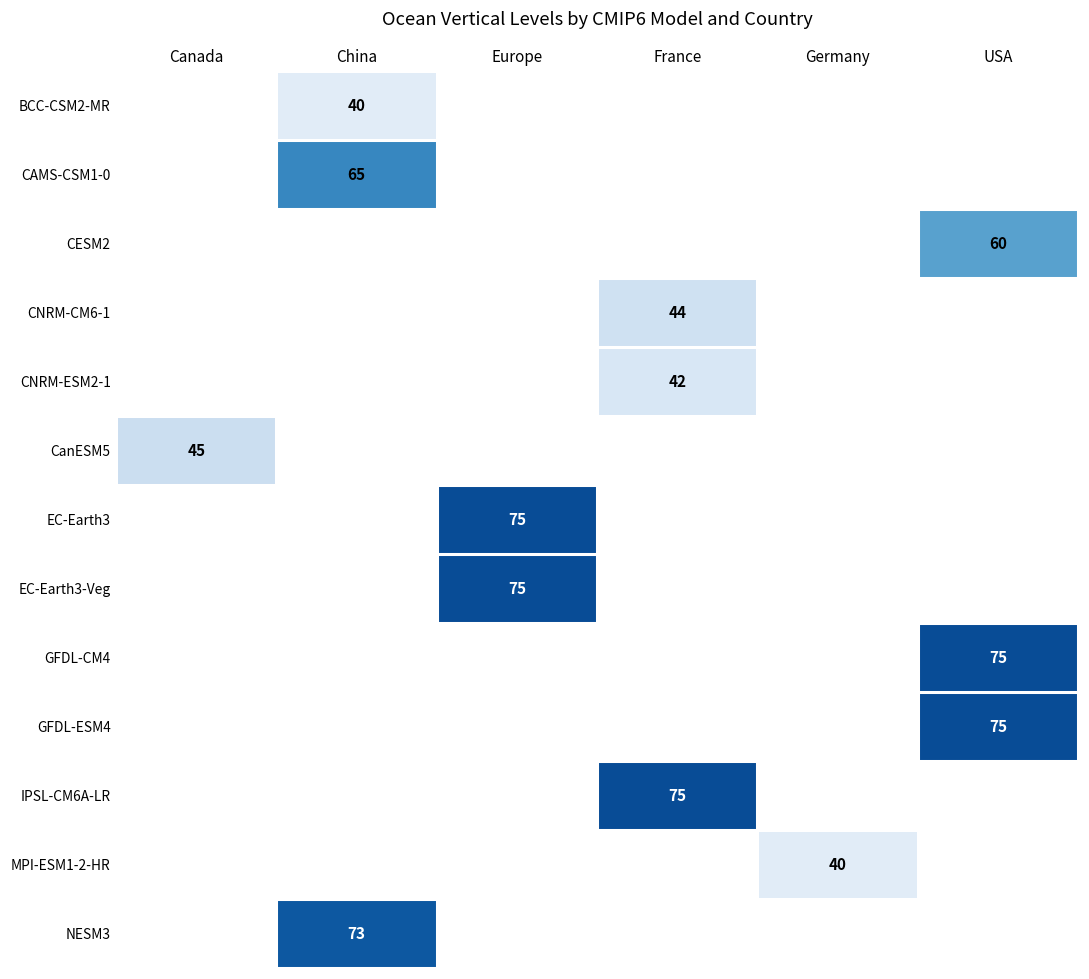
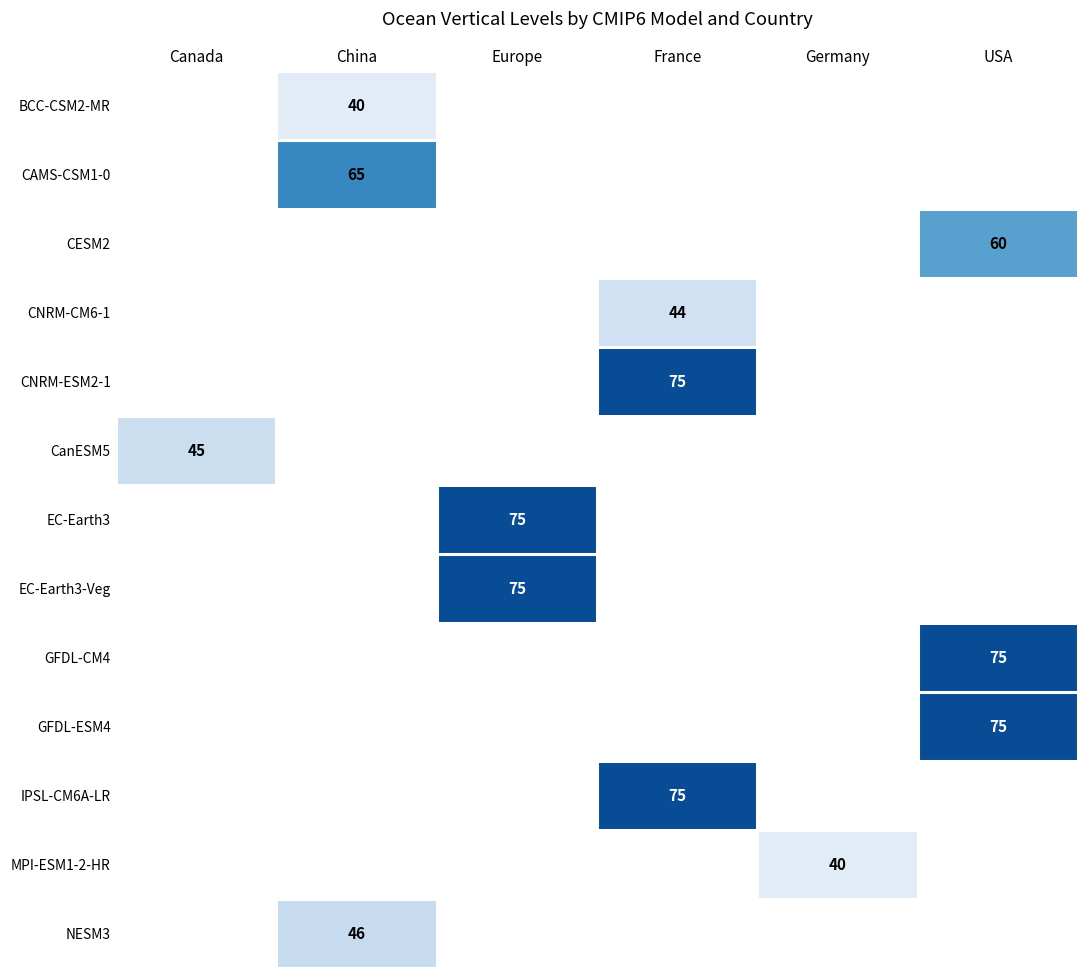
  {
    "BCC-CSM2-MR": {
      "China": 40
    },
    "CAMS-CSM1-0": {
      "China": 65
    },
    "CESM2": {
      "USA": 60
    },
    "CNRM-CM6-1": {
      "France": 44
    },
    "CNRM-ESM2-1": {
-     "France": 42
+     "France": 75
    },
    "CanESM5": {
      "Canada": 45
    },
    "EC-Earth3": {
      "Europe": 75
    },
    "EC-Earth3-Veg": {
      "Europe": 75
    },
    "GFDL-CM4": {
      "USA": 75
    },
    "GFDL-ESM4": {
      "USA": 75
    },
    "IPSL-CM6A-LR": {
      "France": 75
    },
    "MPI-ESM1-2-HR": {
      "Germany": 40
    },
    "NESM3": {
-     "China": 73
+     "China": 46
    }
  }
